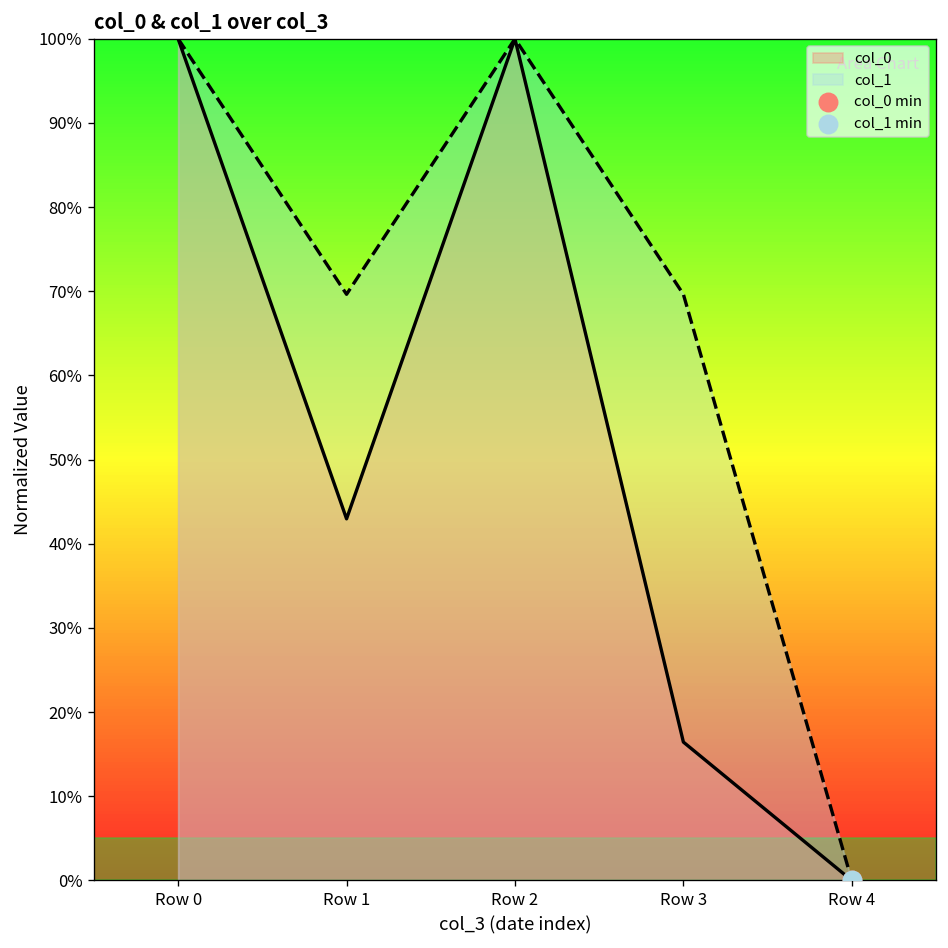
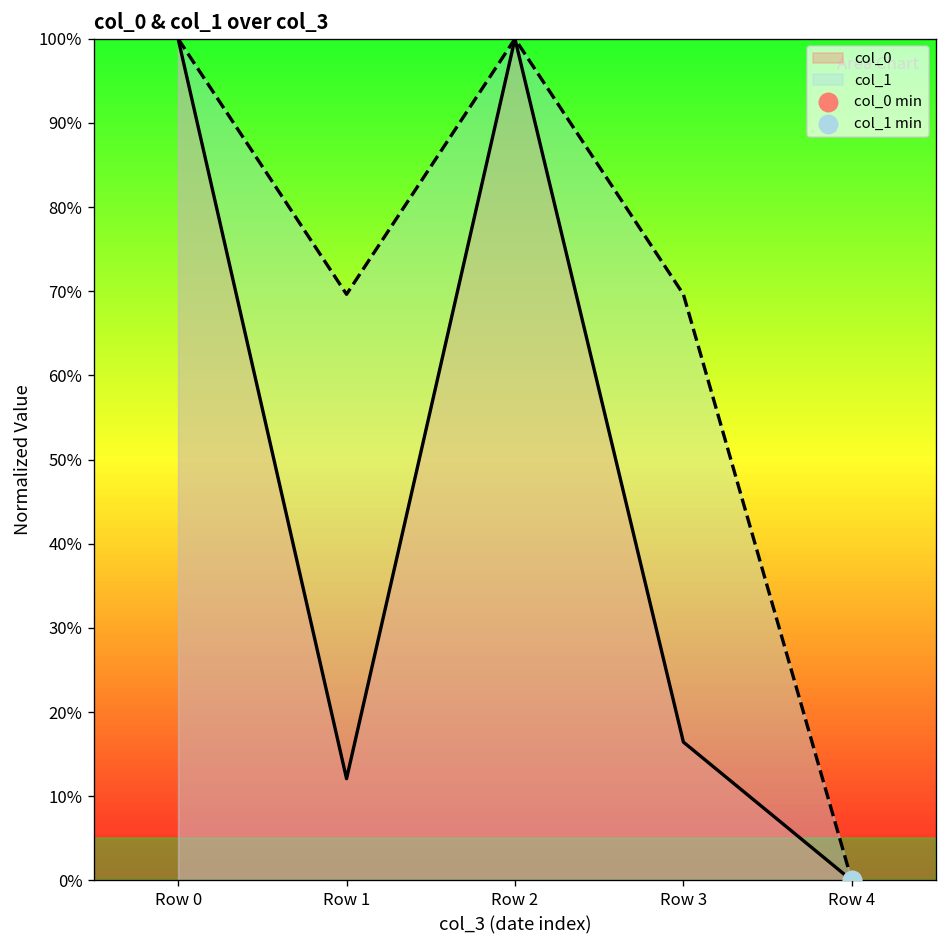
  {
    "col_0": {
-     "Row 1": "43%",
+     "Row 1": "12%",
      "Row 3": "16%"
    }
  }
